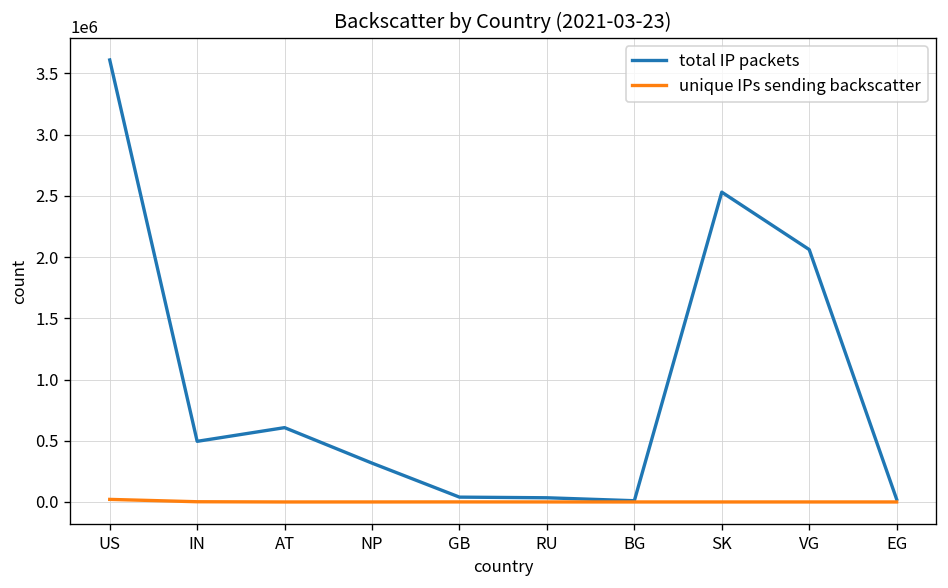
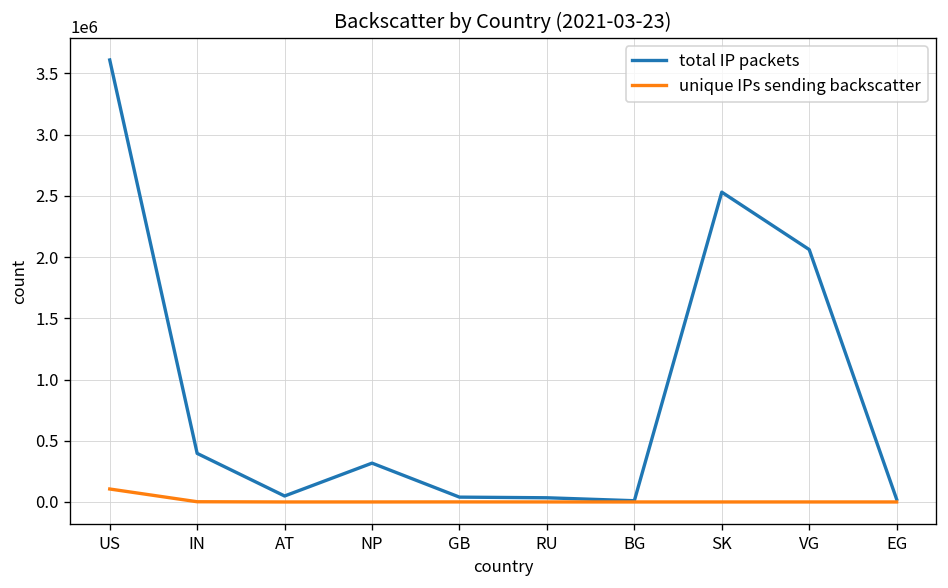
  {
    "total IP packets": {
      "US": 3610000,
-     "IN": 500000,
-     "AT": 610000,
+     "IN": 400000,
+     "AT": 50000,
      "NP": 320000,
      "GB": 40000,
      "RU": 30000,
      "SK": 2530000,
      "VG": 2060000
    },
    "unique IPs sending backscatter": {
-     "US": 20000,
+     "US": 110000,
      "IN": 0,
      "AT": 0,
      "NP": 0,
      "GB": 0,
      "RU": 0,
      "SK": 0,
      "VG": 0
    }
  }
